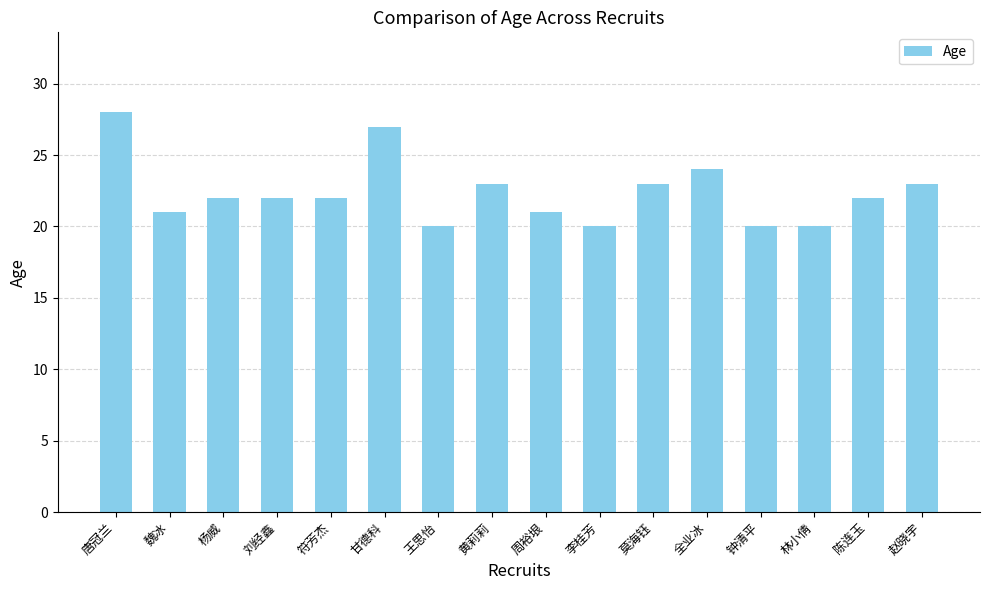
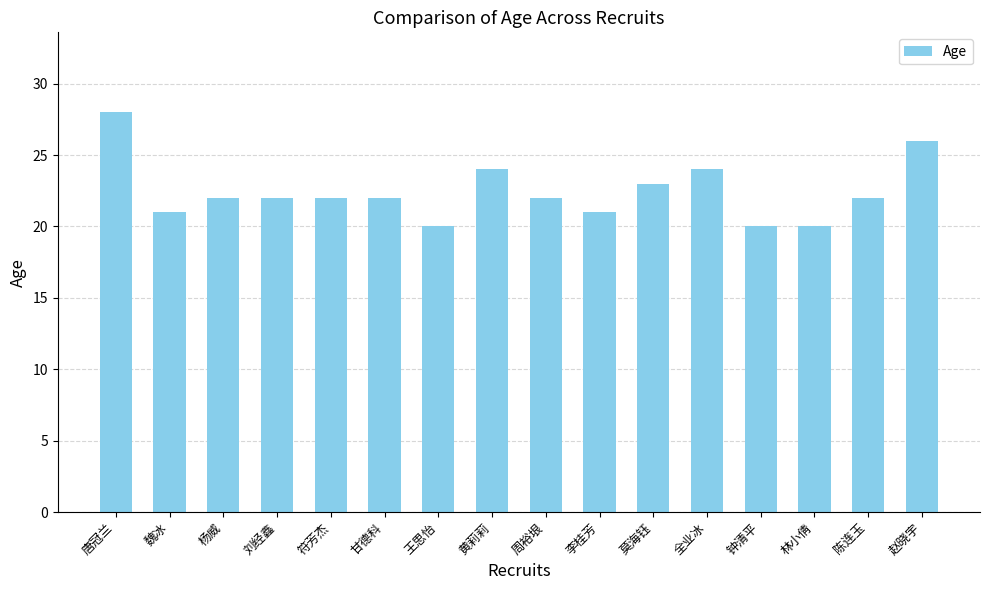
  {
    "唐冠兰": 28,
    "魏冰": 21,
    "杨威": 22,
    "刘经鑫": 22,
    "符芳杰": 22,
-   "甘德科": 27,
+   "甘德科": 22,
    "王思怡": 20,
-   "黄莉莉": 23,
-   "周裕垠": 21,
-   "李桂芳": 20,
+   "黄莉莉": 24,
+   "周裕垠": 22,
+   "李桂芳": 21,
    "莫海钰": 23,
    "全业冰": 24,
    "钟清平": 20,
    "林小倩": 20,
    "陈连玉": 22,
-   "赵晓宇": 23
+   "赵晓宇": 26
  }
